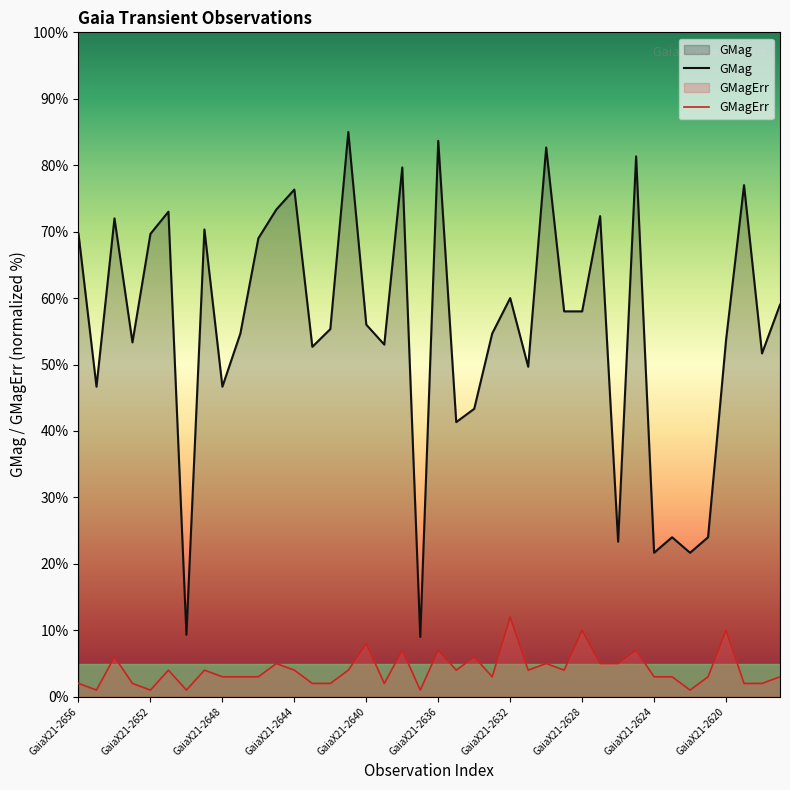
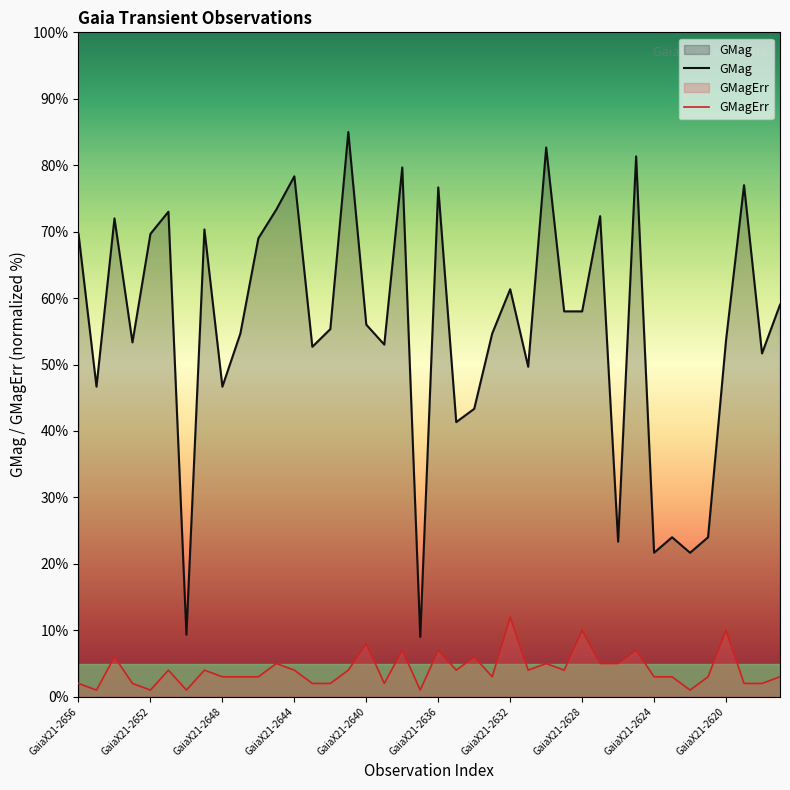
  {
    "GMag": {
      "GaiaX21-2656": "70%",
      "GaiaX21-2652": "70%",
      "GaiaX21-2648": "47%",
-     "GaiaX21-2644": "76%",
+     "GaiaX21-2644": "78%",
      "GaiaX21-2640": "56%",
-     "GaiaX21-2636": "84%",
-     "GaiaX21-2632": "60%",
+     "GaiaX21-2636": "77%",
+     "GaiaX21-2632": "61%",
      "GaiaX21-2628": "58%",
      "GaiaX21-2624": "22%",
      "GaiaX21-2620": "54%"
    }
  }
